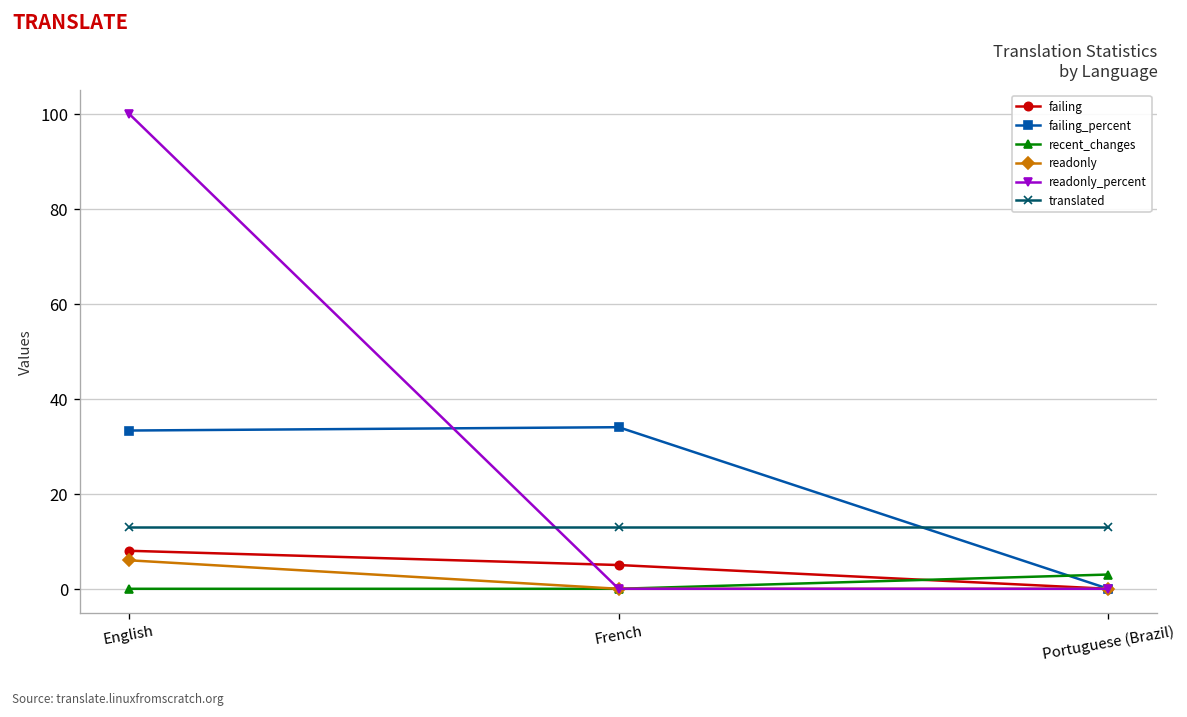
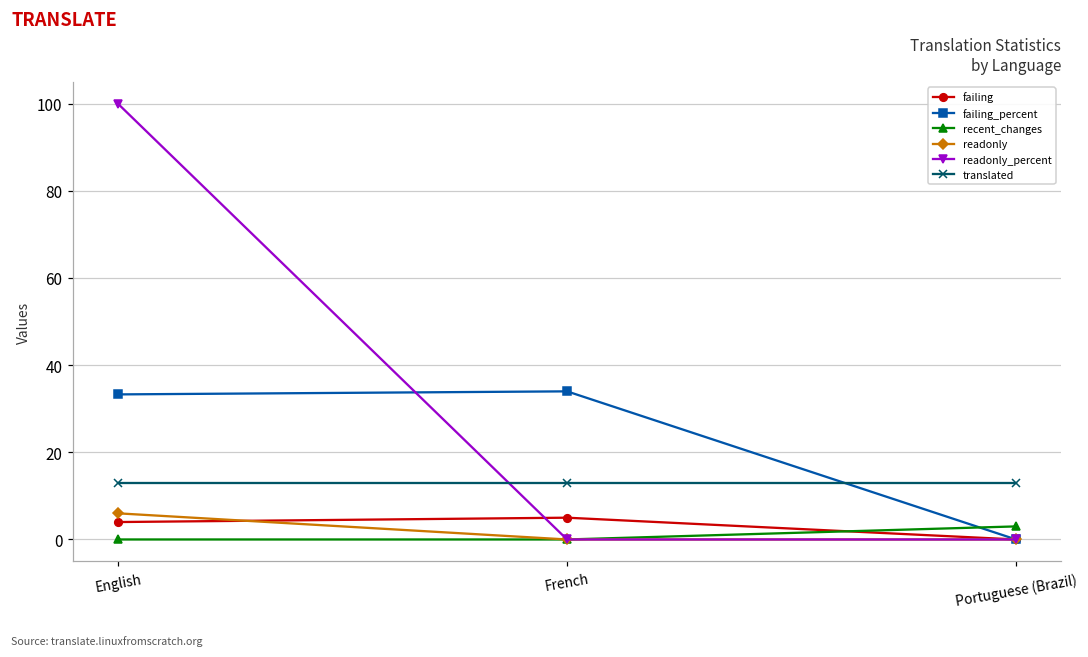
  {
    "failing": {
-     "English": 8,
+     "English": 4,
      "French": 5
    },
    "failing_percent": {
      "English": 33,
      "French": 34
    },
    "recent_changes": {
      "English": 0,
      "Portuguese (Brazil)": 3
    },
    "readonly": {
      "English": 6
    },
    "readonly_percent": {
      "English": 100
    },
    "translated": {
      "English": 13,
      "French": 13,
      "Portuguese (Brazil)": 13
    }
  }
